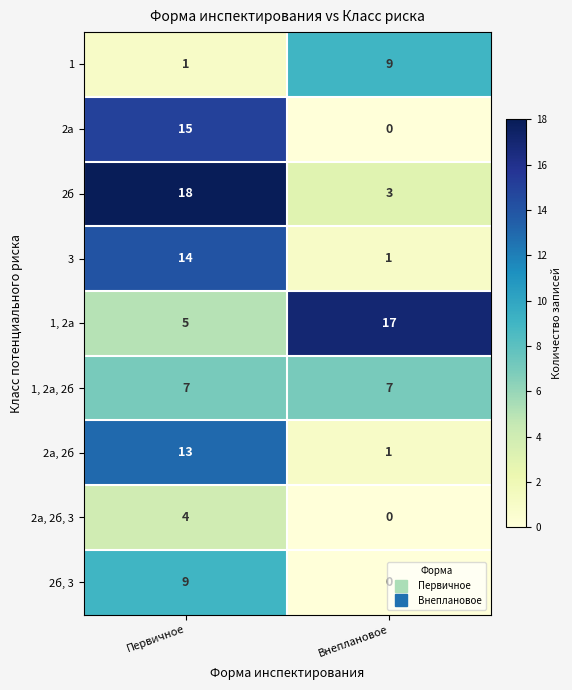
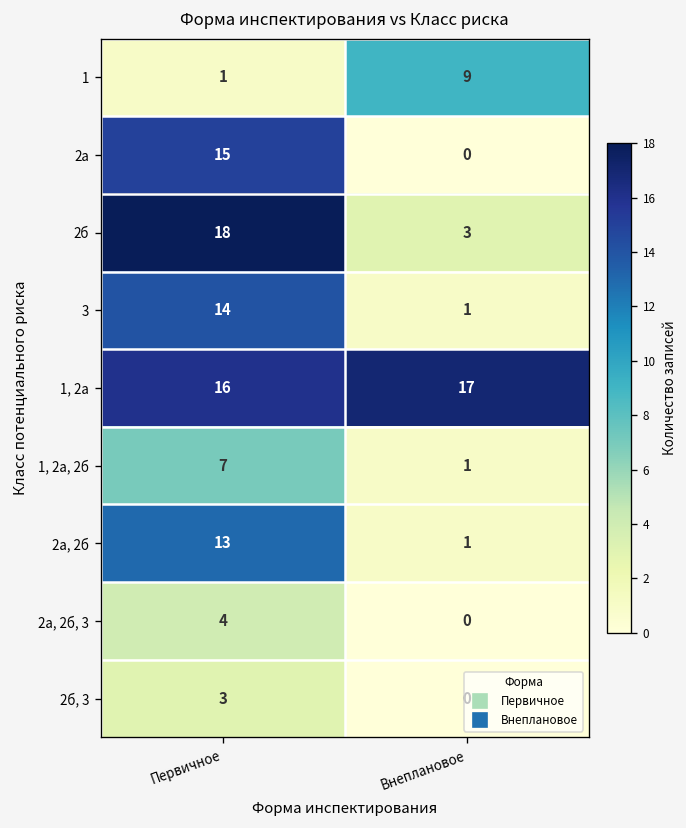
  {
    "1": {
      "Первичное": 1,
      "Внеплановое": 9
    },
    "2а": {
      "Первичное": 15,
      "Внеплановое": 0
    },
    "2б": {
      "Первичное": 18,
      "Внеплановое": 3
    },
    "3": {
      "Первичное": 14,
      "Внеплановое": 1
    },
    "1, 2а": {
-     "Первичное": 5,
+     "Первичное": 16,
      "Внеплановое": 17
    },
    "1, 2а, 2б": {
      "Первичное": 7,
-     "Внеплановое": 7
+     "Внеплановое": 1
    },
    "2а, 2б": {
      "Первичное": 13,
      "Внеплановое": 1
    },
    "2а, 2б, 3": {
      "Первичное": 4,
      "Внеплановое": 0
    },
    "2б, 3": {
-     "Первичное": 9
+     "Первичное": 3
    }
  }
